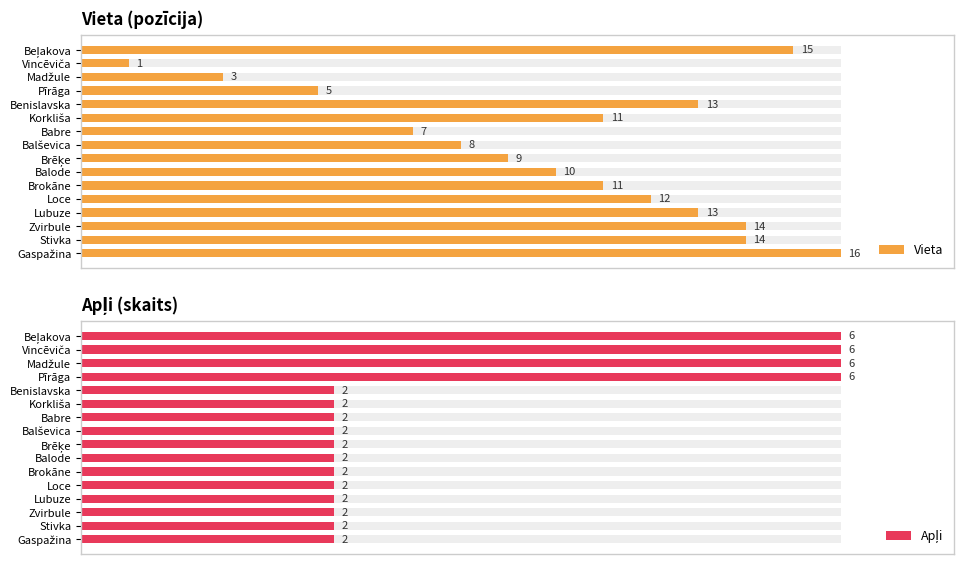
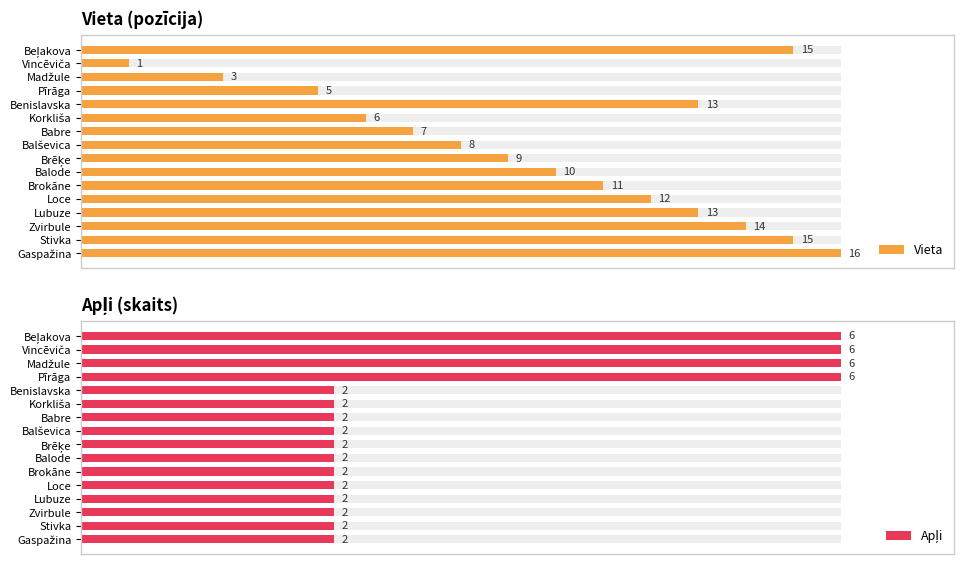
  {
    "Vieta (pozīcija)": {
      "Vieta": {
-       "Korkliša": 11,
-       "Stivka": 14
+       "Korkliša": 6,
+       "Stivka": 15
      }
    }
  }
